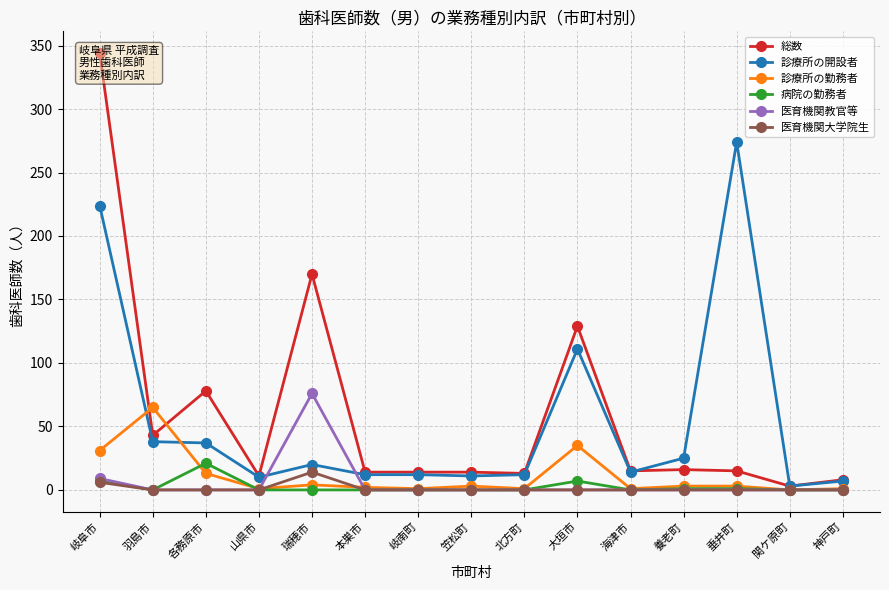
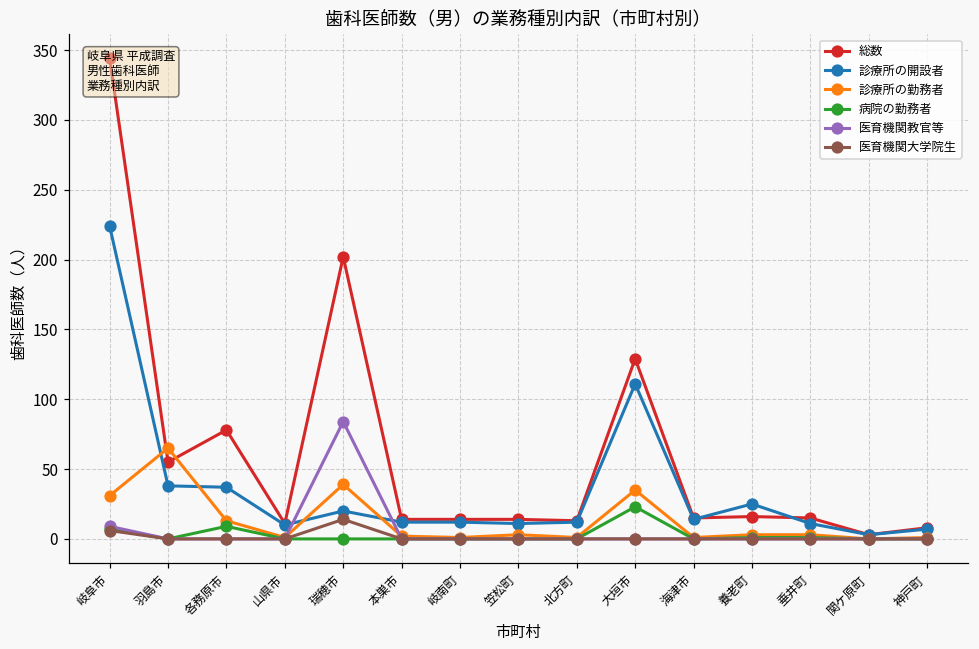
  {
    "総数": {
-     "羽島市": 43,
+     "羽島市": 55,
      "各務原市": 78,
-     "瑞穂市": 170,
+     "瑞穂市": 202,
      "本巣市": 14,
      "岐南町": 14,
      "笠松町": 14,
      "大垣市": 129,
      "養老町": 16,
      "垂井町": 15
    },
    "診療所の開設者": {
      "岐阜市": 224,
      "羽島市": 38,
      "各務原市": 37,
      "瑞穂市": 20,
      "本巣市": 12,
      "岐南町": 12,
      "笠松町": 11,
      "大垣市": 111,
      "養老町": 25,
-     "垂井町": 274
+     "垂井町": 11
    },
    "診療所の勤務者": {
      "岐阜市": 31,
      "羽島市": 65,
      "各務原市": 13,
-     "瑞穂市": 4,
+     "瑞穂市": 39,
      "笠松町": 3,
      "大垣市": 35
    },
    "病院の勤務者": {
-     "各務原市": 21,
+     "各務原市": 9,
      "瑞穂市": 0,
-     "大垣市": 7
+     "大垣市": 23
    },
    "医育機関教官等": {
-     "瑞穂市": 76
+     "瑞穂市": 84
    },
    "医育機関大学院生": {
      "瑞穂市": 14
    }
  }
